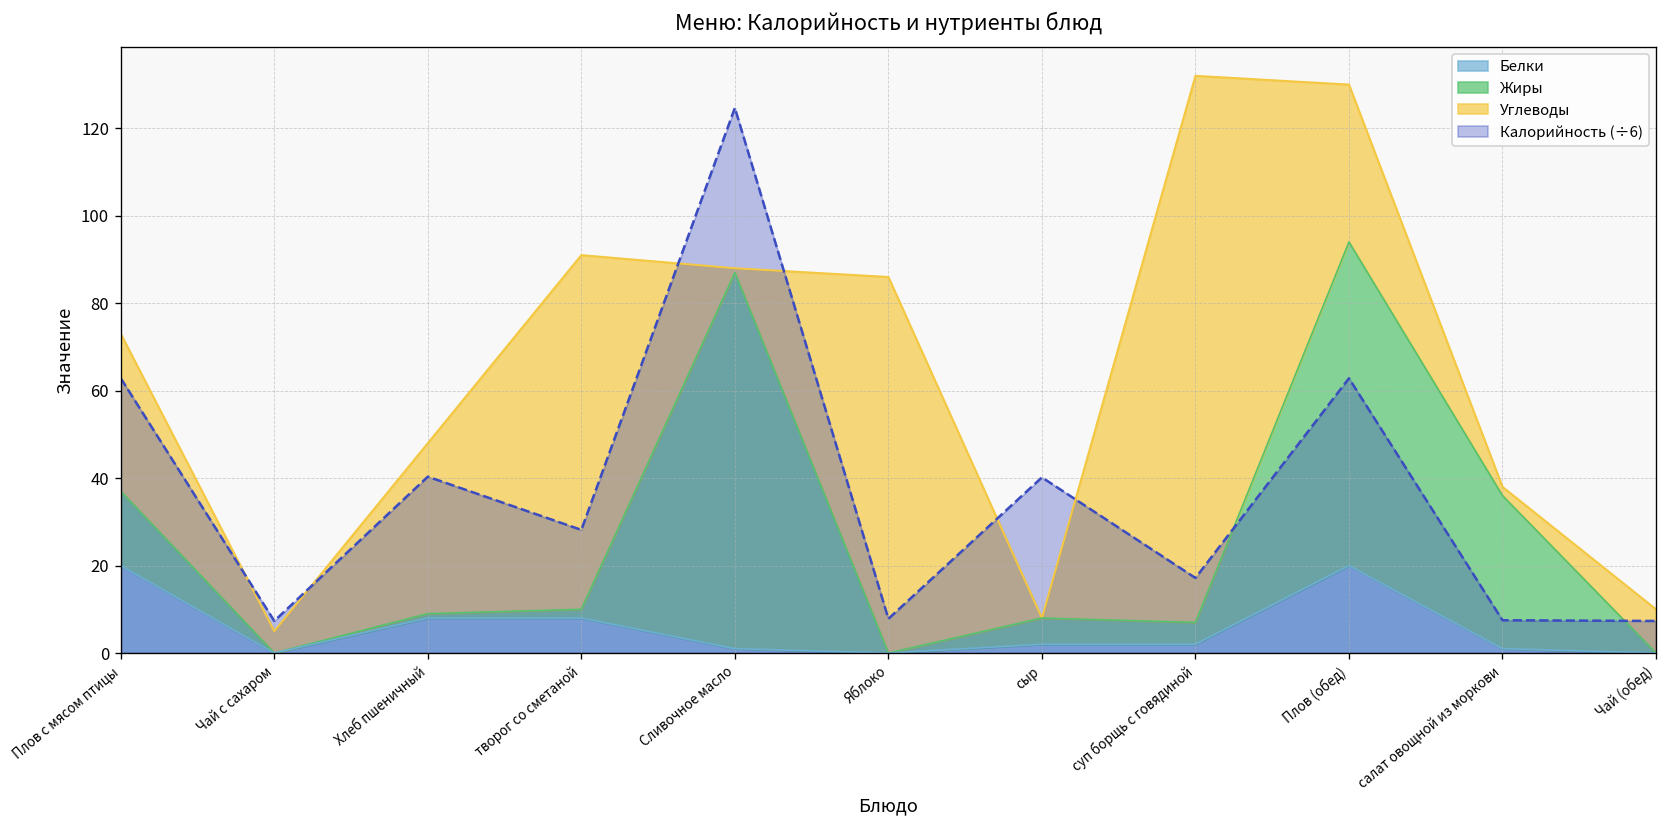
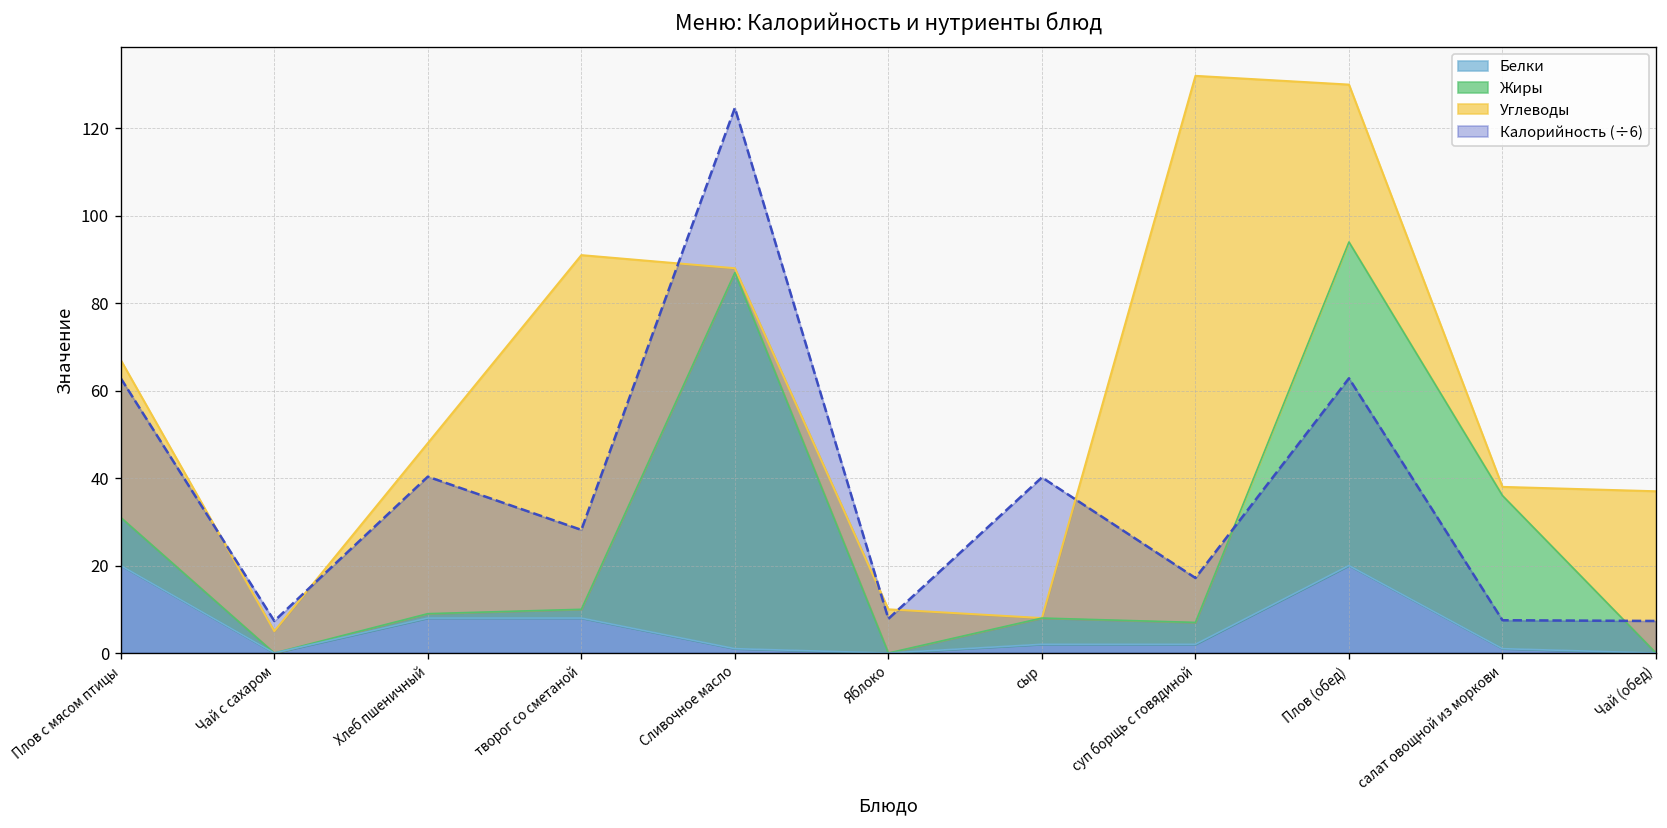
  {
    "Жиры": {
-     "Плов с мясом птицы": 17,
+     "Плов с мясом птицы": 11,
      "Хлеб пшеничный": 1,
      "творог со сметаной": 2,
      "Сливочное масло": 86,
      "суп борщь с говядиной": 5,
      "Плов (обед)": 74,
      "салат овощной из моркови": 35
    },
    "Углеводы": {
      "Плов с мясом птицы": 36,
      "Чай с сахаром": 5,
      "Хлеб пшеничный": 39,
      "творог со сметаной": 81,
      "Сливочное масло": 1,
-     "Яблоко": 86,
+     "Яблоко": 10,
      "суп борщь с говядиной": 125,
      "Плов (обед)": 36,
      "салат овощной из моркови": 2,
-     "Чай (обед)": 10
+     "Чай (обед)": 37
    }
  }
